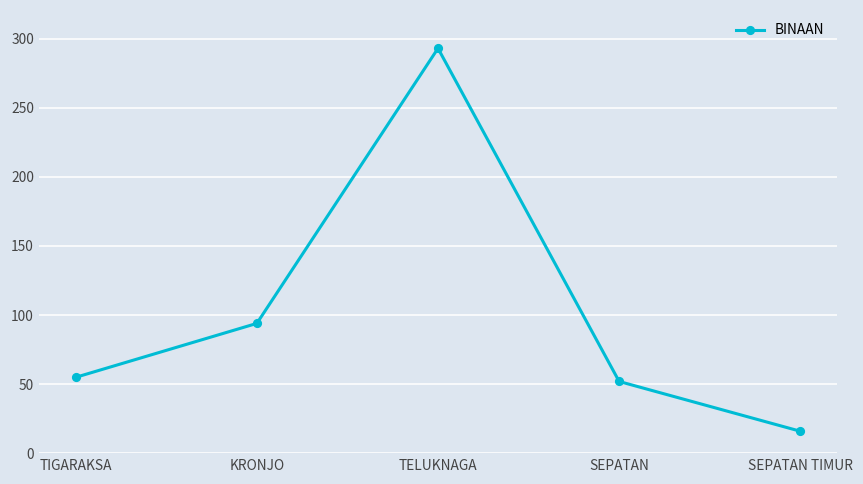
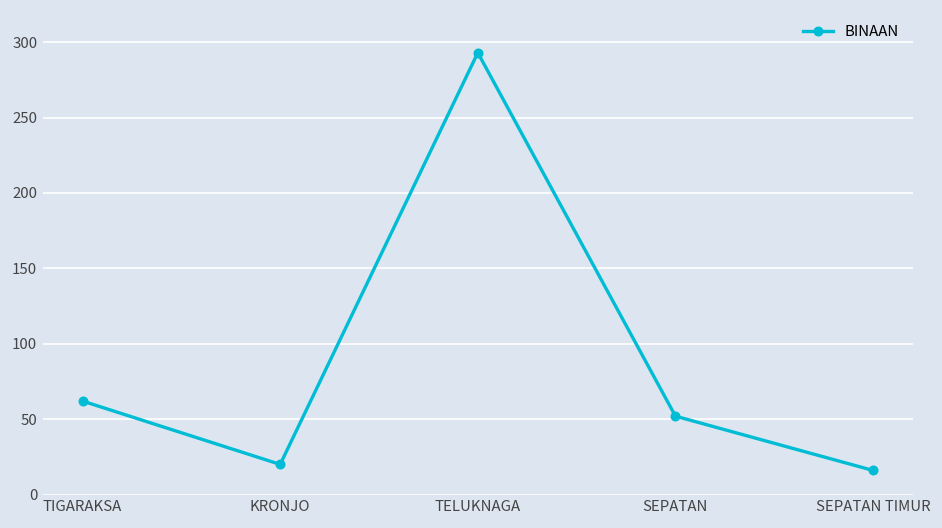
  {
-   "TIGARAKSA": 55,
-   "KRONJO": 94,
+   "TIGARAKSA": 62,
+   "KRONJO": 20,
    "TELUKNAGA": 293,
    "SEPATAN": 52,
    "SEPATAN TIMUR": 16
  }
